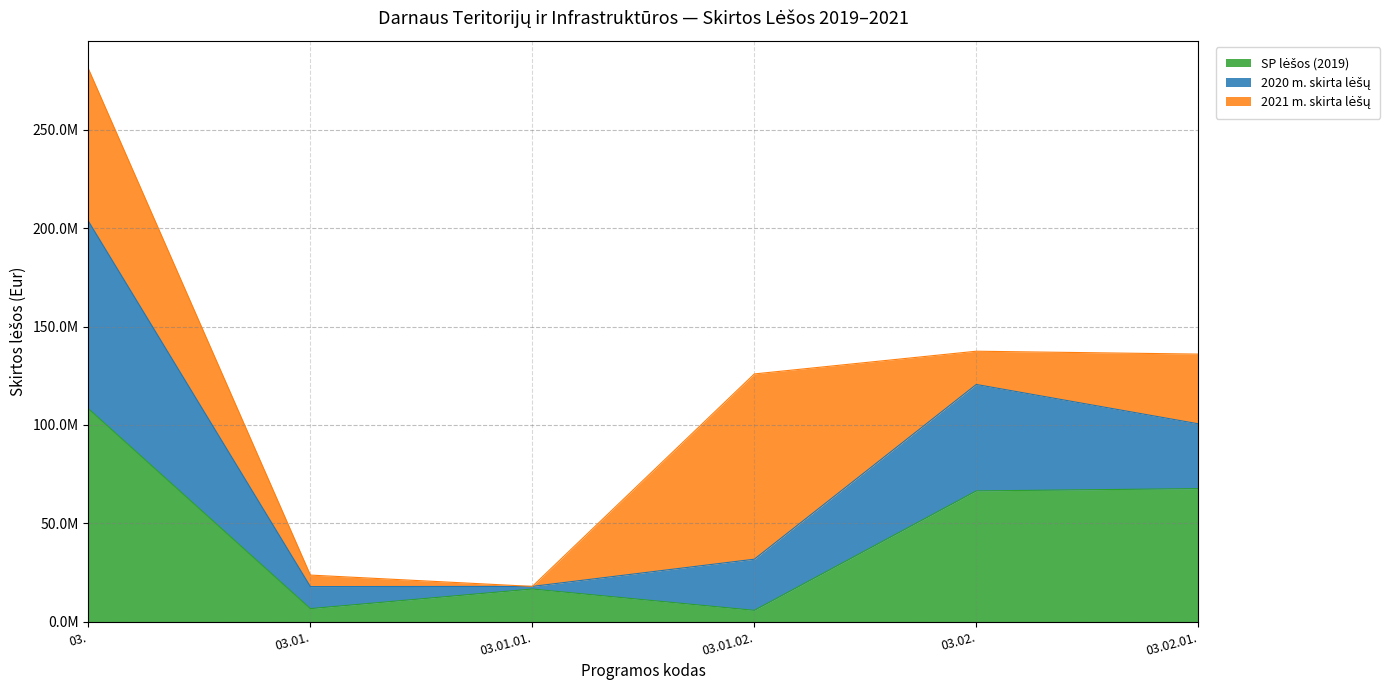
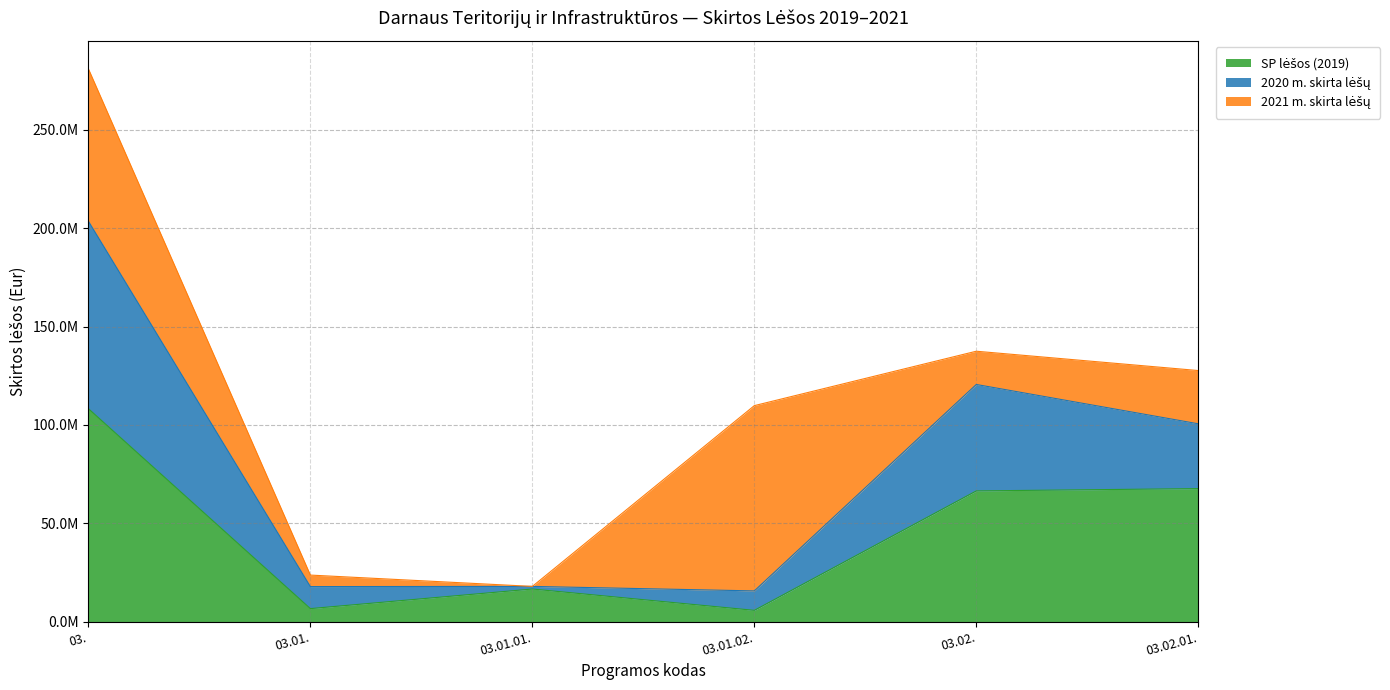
  {
    "SP lėšos (2019)": {
      "03.": 108000000,
      "03.01.": 7000000,
      "03.01.01.": 17000000,
      "03.01.02.": 6000000,
      "03.02.": 66000000,
      "03.02.01.": 68000000
    },
    "2020 m. skirta lėšų": {
      "03.": 95000000,
      "03.01.": 11000000,
-     "03.01.02.": 26000000,
+     "03.01.02.": 10000000,
      "03.02.": 54000000,
      "03.02.01.": 33000000
    },
    "2021 m. skirta lėšų": {
      "03.": 77000000,
      "03.01.": 6000000,
      "03.01.02.": 94000000,
      "03.02.": 17000000,
-     "03.02.01.": 35000000
+     "03.02.01.": 27000000
    }
  }
